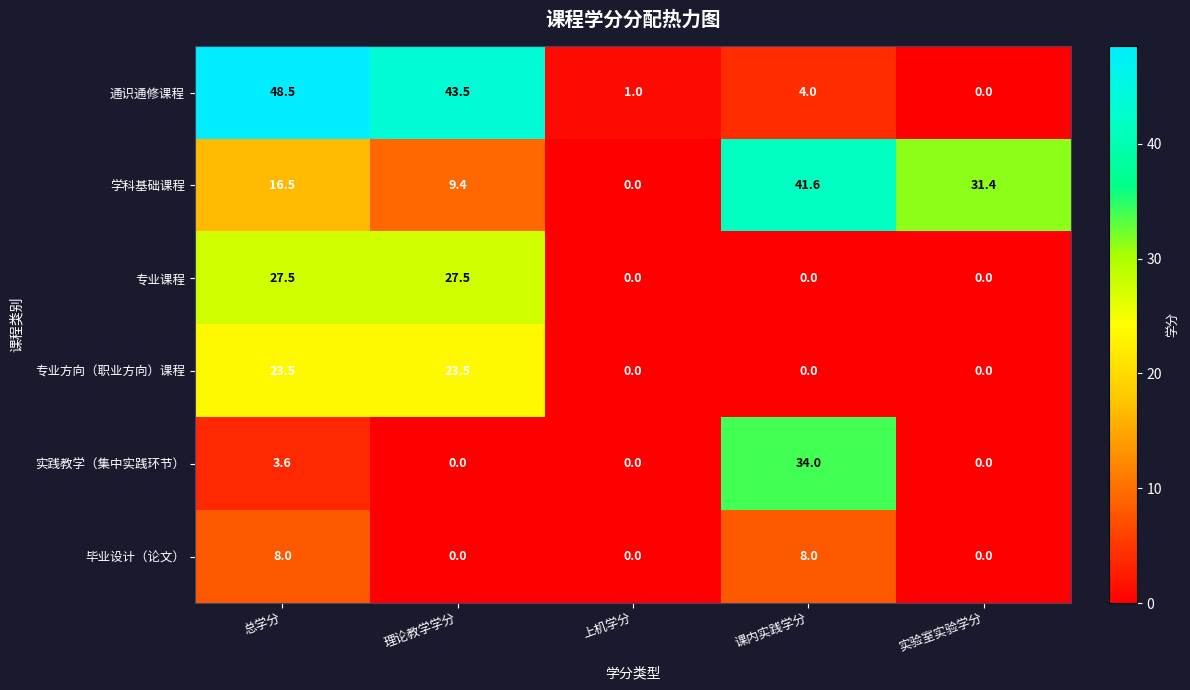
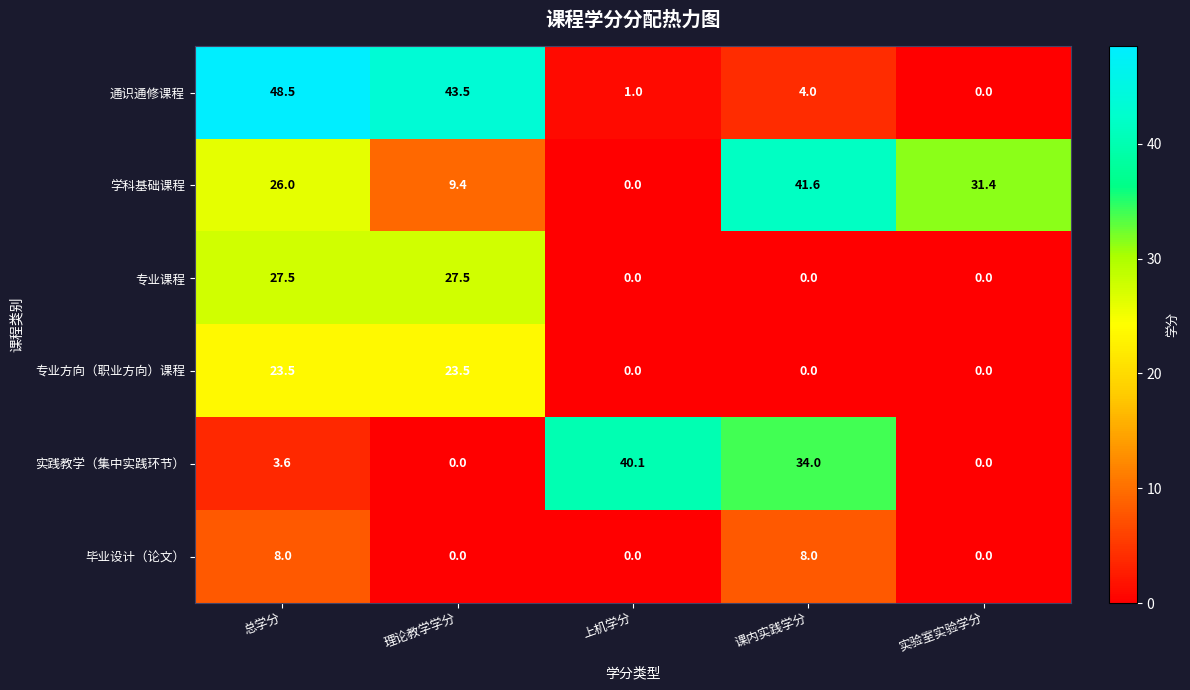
  {
    "通识通修课程": {
      "总学分": 48.5,
      "理论教学学分": 43.5,
      "上机学分": 1.0,
      "课内实践学分": 4.0,
      "实验室实验学分": 0.0
    },
    "学科基础课程": {
-     "总学分": 16.5,
+     "总学分": 26.0,
      "理论教学学分": 9.4,
      "上机学分": 0.0,
      "课内实践学分": 41.6,
      "实验室实验学分": 31.4
    },
    "专业课程": {
      "总学分": 27.5,
      "理论教学学分": 27.5,
      "上机学分": 0.0,
      "课内实践学分": 0.0,
      "实验室实验学分": 0.0
    },
    "专业方向（职业方向）课程": {
      "总学分": 23.5,
      "理论教学学分": 23.5,
      "上机学分": 0.0,
      "课内实践学分": 0.0,
      "实验室实验学分": 0.0
    },
    "实践教学（集中实践环节）": {
      "总学分": 3.6,
      "理论教学学分": 0.0,
-     "上机学分": 0.0,
+     "上机学分": 40.1,
      "课内实践学分": 34.0,
      "实验室实验学分": 0.0
    },
    "毕业设计（论文）": {
      "总学分": 8.0,
      "理论教学学分": 0.0,
      "上机学分": 0.0,
      "课内实践学分": 8.0,
      "实验室实验学分": 0.0
    }
  }
